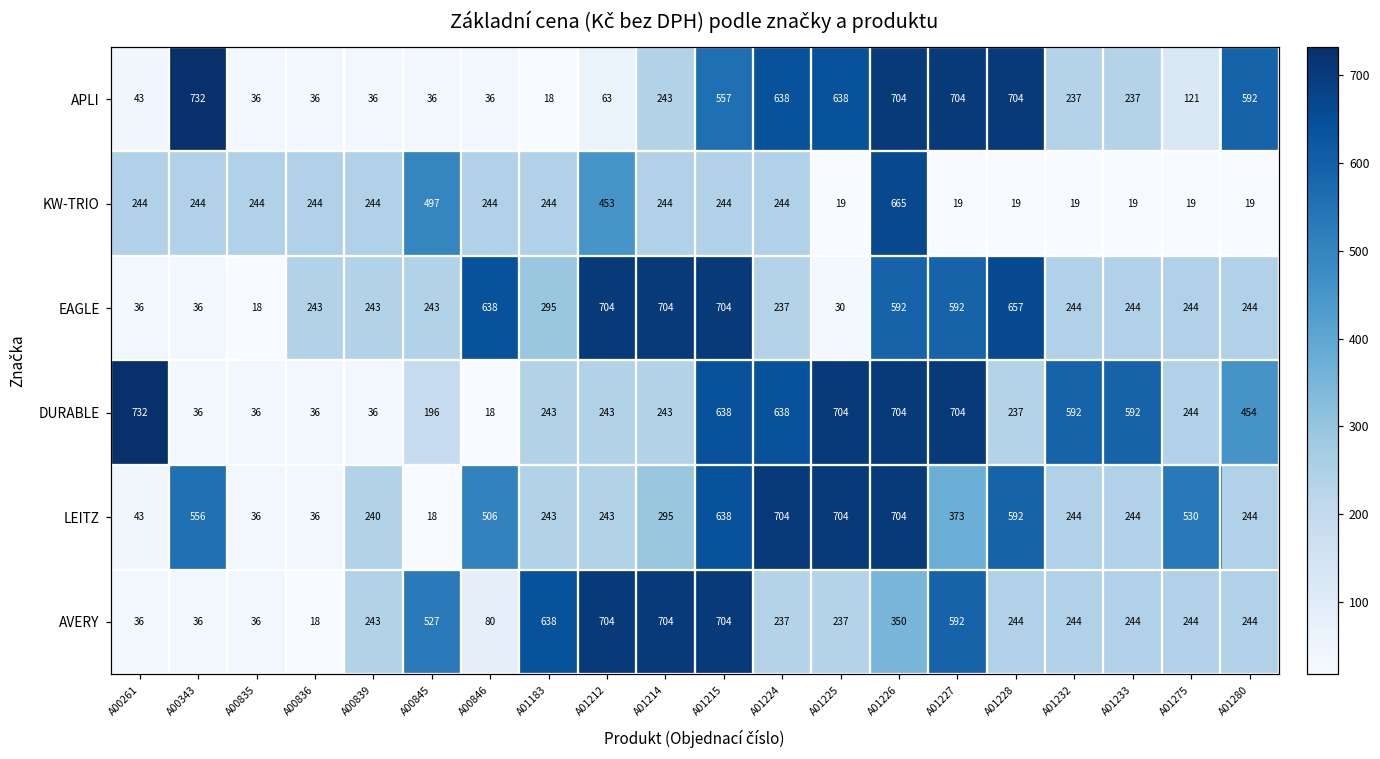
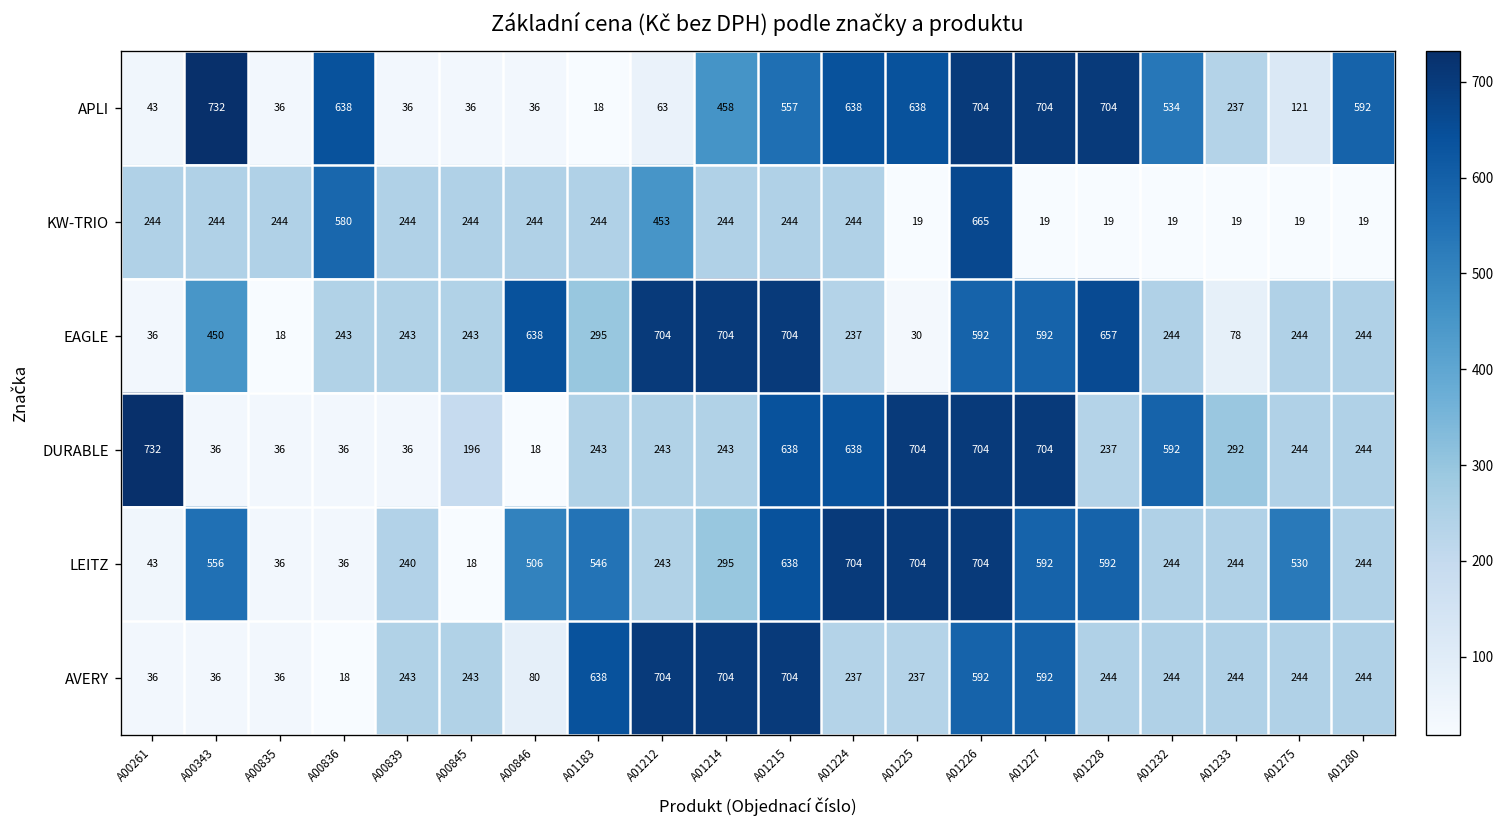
  {
    "APLI": {
      "A00261": 43,
      "A00343": 732,
      "A00835": 36,
-     "A00836": 36,
+     "A00836": 638,
      "A00839": 36,
      "A00845": 36,
      "A00846": 36,
      "A01183": 18,
      "A01212": 63,
-     "A01214": 243,
+     "A01214": 458,
      "A01215": 557,
      "A01224": 638,
      "A01225": 638,
      "A01226": 704,
      "A01227": 704,
      "A01228": 704,
-     "A01232": 237,
+     "A01232": 534,
      "A01233": 237,
      "A01275": 121,
      "A01280": 592
    },
    "KW-TRIO": {
      "A00261": 244,
      "A00343": 244,
      "A00835": 244,
-     "A00836": 244,
+     "A00836": 580,
      "A00839": 244,
-     "A00845": 497,
+     "A00845": 244,
      "A00846": 244,
      "A01183": 244,
      "A01212": 453,
      "A01214": 244,
      "A01215": 244,
      "A01224": 244,
      "A01225": 19,
      "A01226": 665,
      "A01227": 19,
      "A01228": 19,
      "A01232": 19,
      "A01233": 19,
      "A01275": 19,
      "A01280": 19
    },
    "EAGLE": {
      "A00261": 36,
-     "A00343": 36,
+     "A00343": 450,
      "A00835": 18,
      "A00836": 243,
      "A00839": 243,
      "A00845": 243,
      "A00846": 638,
      "A01183": 295,
      "A01212": 704,
      "A01214": 704,
      "A01215": 704,
      "A01224": 237,
      "A01225": 30,
      "A01226": 592,
      "A01227": 592,
      "A01228": 657,
      "A01232": 244,
-     "A01233": 244,
+     "A01233": 78,
      "A01275": 244,
      "A01280": 244
    },
    "DURABLE": {
      "A00261": 732,
      "A00343": 36,
      "A00835": 36,
      "A00836": 36,
      "A00839": 36,
      "A00845": 196,
      "A00846": 18,
      "A01183": 243,
      "A01212": 243,
      "A01214": 243,
      "A01215": 638,
      "A01224": 638,
      "A01225": 704,
      "A01226": 704,
      "A01227": 704,
      "A01228": 237,
      "A01232": 592,
-     "A01233": 592,
+     "A01233": 292,
      "A01275": 244,
-     "A01280": 454
+     "A01280": 244
    },
    "LEITZ": {
      "A00261": 43,
      "A00343": 556,
      "A00835": 36,
      "A00836": 36,
      "A00839": 240,
      "A00845": 18,
      "A00846": 506,
-     "A01183": 243,
+     "A01183": 546,
      "A01212": 243,
      "A01214": 295,
      "A01215": 638,
      "A01224": 704,
      "A01225": 704,
      "A01226": 704,
-     "A01227": 373,
+     "A01227": 592,
      "A01228": 592,
      "A01232": 244,
      "A01233": 244,
      "A01275": 530,
      "A01280": 244
    },
    "AVERY": {
      "A00261": 36,
      "A00343": 36,
      "A00835": 36,
      "A00836": 18,
      "A00839": 243,
-     "A00845": 527,
+     "A00845": 243,
      "A00846": 80,
      "A01183": 638,
      "A01212": 704,
      "A01214": 704,
      "A01215": 704,
      "A01224": 237,
      "A01225": 237,
-     "A01226": 350,
+     "A01226": 592,
      "A01227": 592,
      "A01228": 244,
      "A01232": 244,
      "A01233": 244,
      "A01275": 244,
      "A01280": 244
    }
  }
